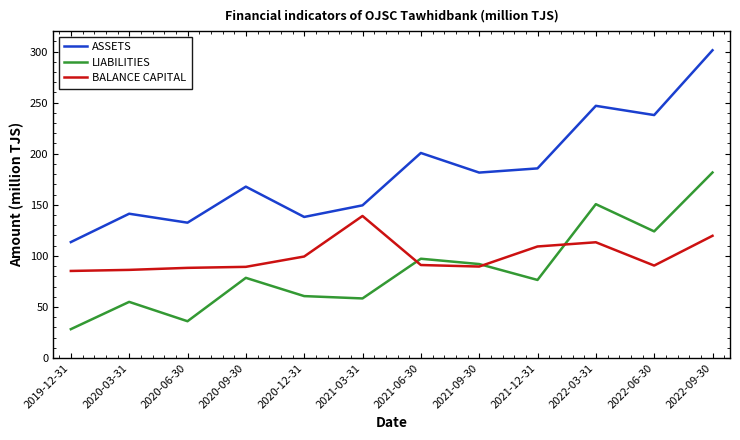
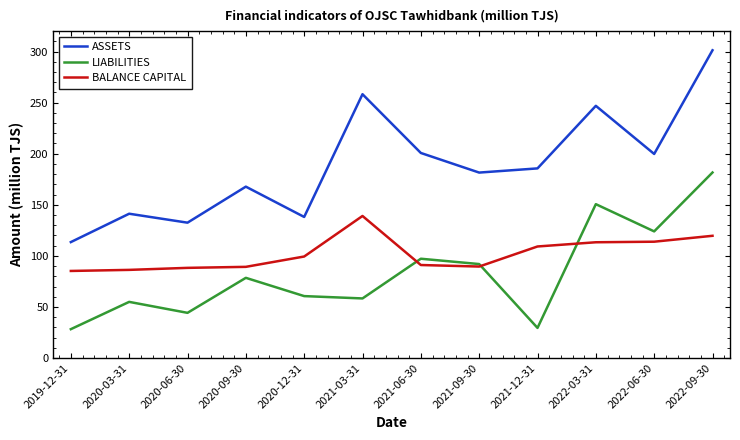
  {
    "ASSETS": {
      "2019-12-31": 113,
      "2020-03-31": 141,
      "2020-06-30": 132,
      "2020-09-30": 168,
      "2020-12-31": 138,
-     "2021-03-31": 149,
+     "2021-03-31": 258,
      "2021-06-30": 201,
      "2021-09-30": 182,
      "2021-12-31": 186,
      "2022-03-31": 247,
-     "2022-06-30": 238,
+     "2022-06-30": 200,
      "2022-09-30": 301
    },
    "LIABILITIES": {
      "2019-12-31": 28,
      "2020-03-31": 55,
-     "2020-06-30": 36,
+     "2020-06-30": 44,
      "2020-09-30": 78,
      "2020-12-31": 61,
      "2021-03-31": 58,
      "2021-06-30": 97,
-     "2021-12-31": 76,
+     "2021-12-31": 29,
      "2022-03-31": 151,
      "2022-06-30": 124,
      "2022-09-30": 182
    },
    "BALANCE CAPITAL": {
      "2019-12-31": 85,
      "2020-03-31": 86,
      "2020-06-30": 88,
      "2020-09-30": 89,
      "2020-12-31": 99,
      "2021-03-31": 139,
      "2021-06-30": 91,
      "2021-12-31": 109,
      "2022-03-31": 113,
-     "2022-06-30": 91,
+     "2022-06-30": 114,
      "2022-09-30": 120
    }
  }
